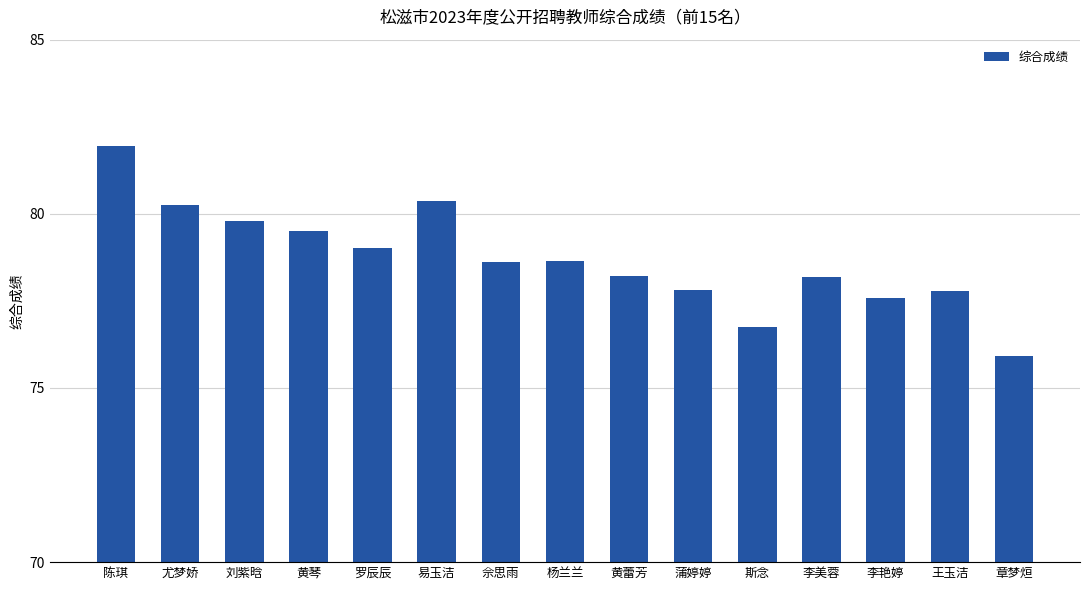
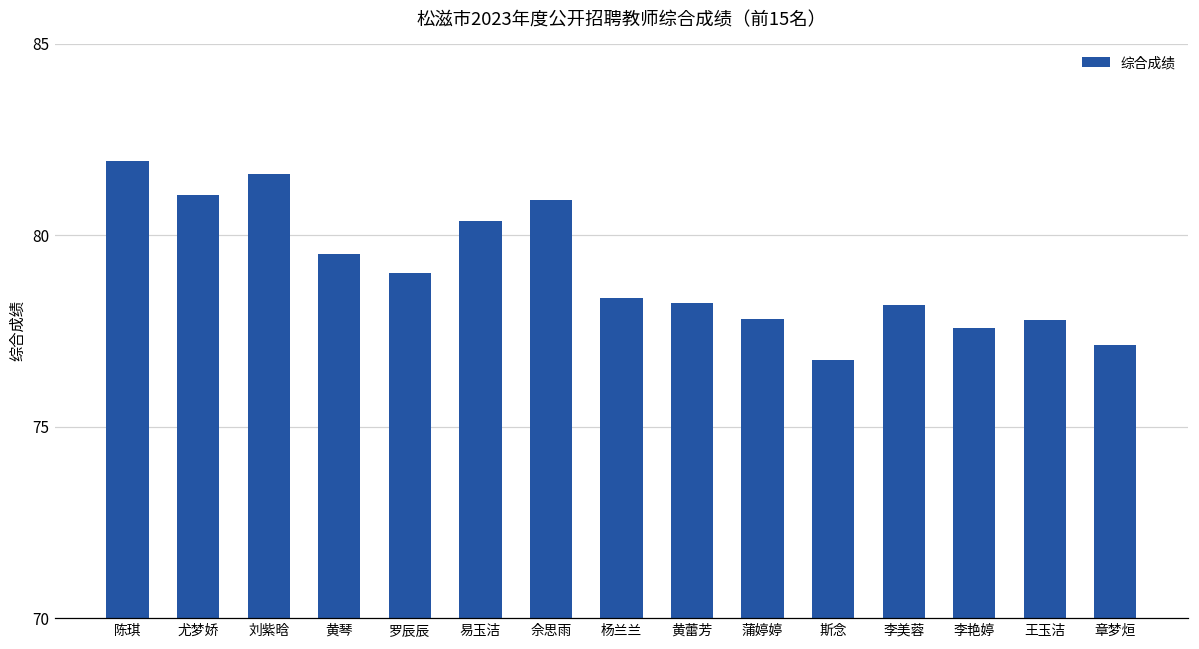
  {
    "陈琪": 81.9,
-   "尤梦娇": 80.3,
-   "刘紫晗": 79.8,
+   "尤梦娇": 81.1,
+   "刘紫晗": 81.6,
    "黄琴": 79.5,
    "罗辰辰": 79.0,
    "易玉洁": 80.4,
-   "佘思雨": 78.6,
-   "杨兰兰": 78.6,
+   "佘思雨": 80.9,
+   "杨兰兰": 78.4,
    "黄蕾芳": 78.2,
    "蒲婷婷": 77.8,
    "斯念": 76.7,
    "李美蓉": 78.2,
    "李艳婷": 77.6,
    "王玉洁": 77.8,
-   "章梦烜": 75.9
+   "章梦烜": 77.1
  }
